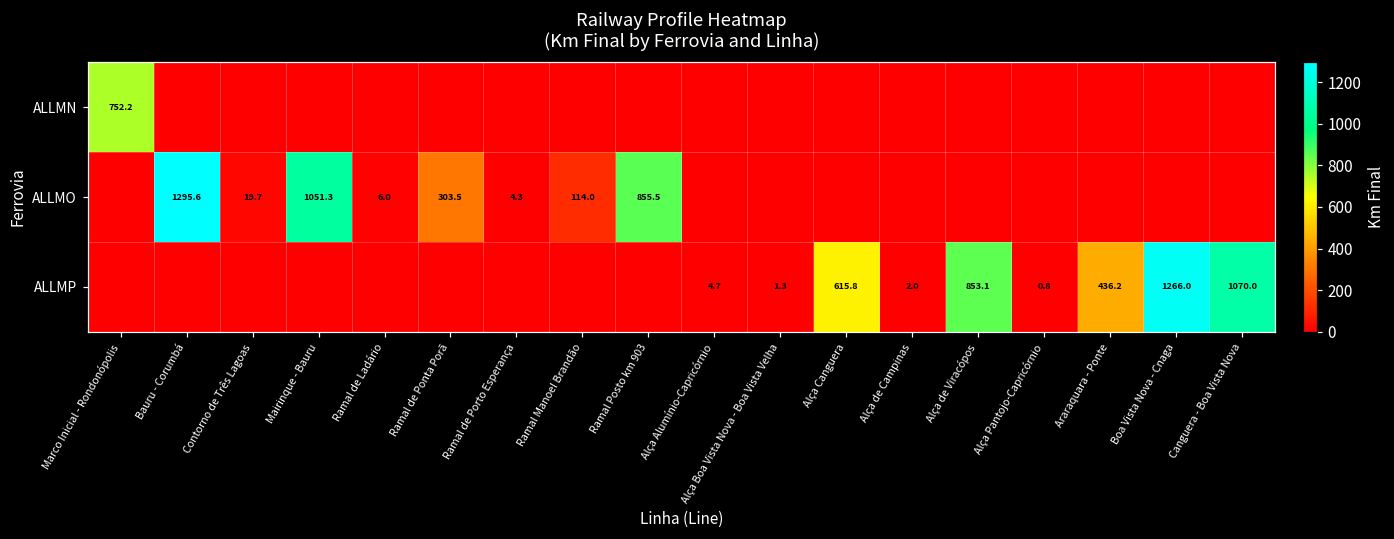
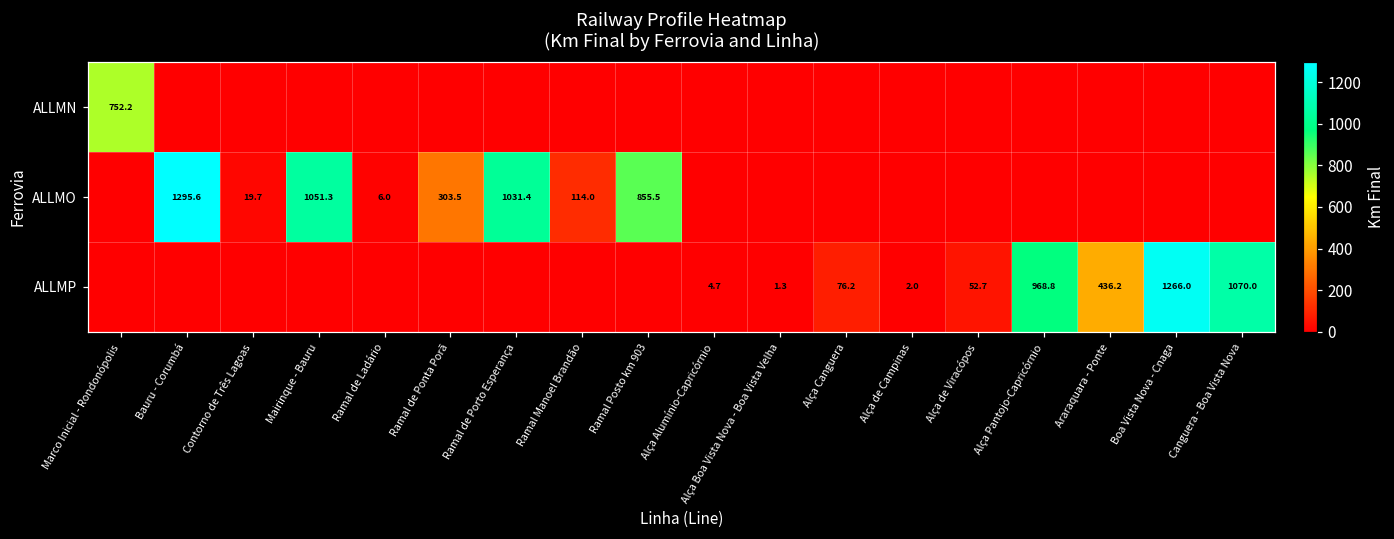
  {
    "ALLMN": {
      "Marco Inicial - Rondonópolis": 752.2
    },
    "ALLMO": {
      "Bauru - Corumbá": 1295.6,
      "Contorno de Três Lagoas": 19.7,
      "Mairinque - Bauru": 1051.3,
      "Ramal de Ladário": 6.0,
      "Ramal de Ponta Porã": 303.5,
-     "Ramal de Porto Esperança": 4.3,
+     "Ramal de Porto Esperança": 1031.4,
      "Ramal Manoel Brandão": 114.0,
      "Ramal Posto km 903": 855.5
    },
    "ALLMP": {
      "Alça Alumínio-Capricórnio": 4.7,
      "Alça Boa Vista Nova - Boa Vista Velha": 1.3,
-     "Alça Canguera": 615.8,
+     "Alça Canguera": 76.2,
      "Alça de Campinas": 2.0,
-     "Alça de Viracópos": 853.1,
-     "Alça Pantojo-Capricórnio": 0.8,
+     "Alça de Viracópos": 52.7,
+     "Alça Pantojo-Capricórnio": 968.8,
      "Araraquara - Ponte": 436.2,
      "Boa Vista Nova - Cnaga": 1266.0,
      "Canguera - Boa Vista Nova": 1070.0
    }
  }
